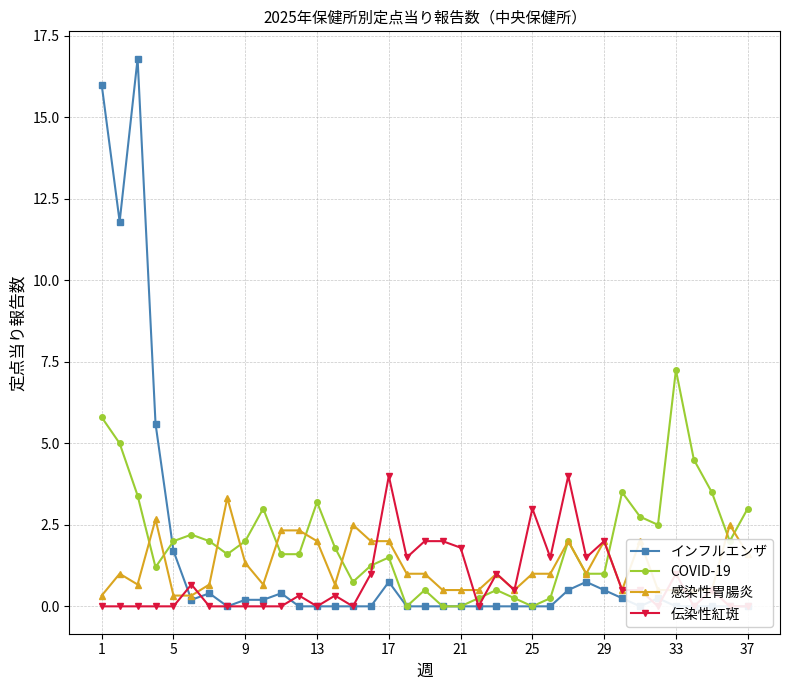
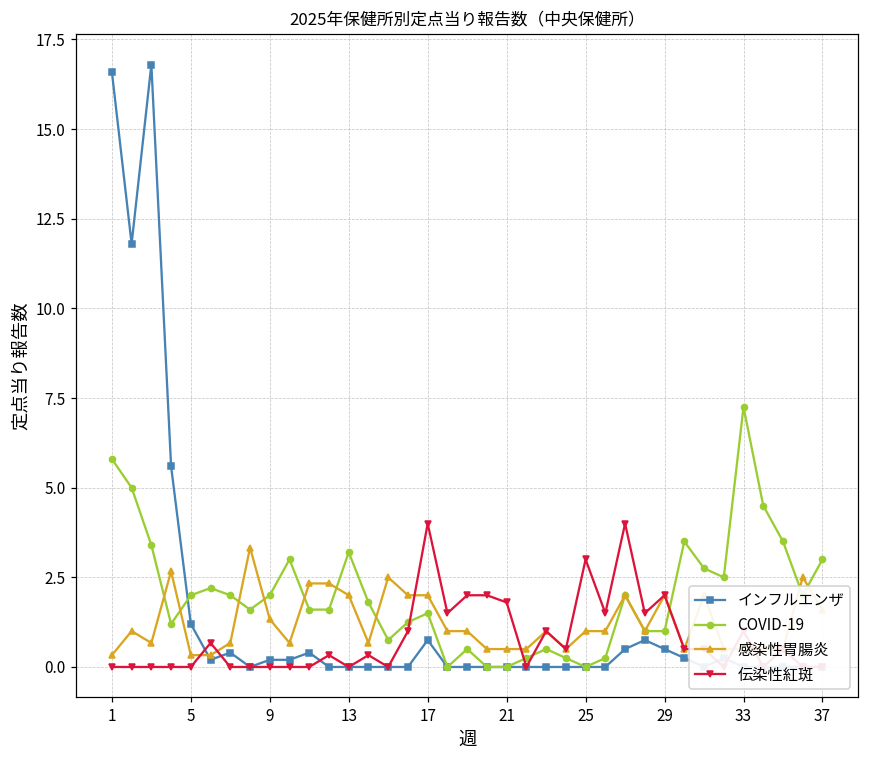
  {
    "インフルエンザ": {
-     "1": 16.0,
-     "5": 1.7,
+     "1": 16.6,
+     "5": 1.2,
      "9": 0.2,
      "17": 0.8,
      "29": 0.5
    },
    "COVID-19": {
      "1": 5.8,
      "5": 2.0,
      "9": 2.0,
      "13": 3.2,
      "17": 1.5,
      "29": 1.0,
      "33": 7.3,
      "37": 3.0
    },
    "感染性胃腸炎": {
      "1": 0.3,
      "5": 0.3,
      "9": 1.3,
      "13": 2.0,
      "17": 2.0,
      "21": 0.5,
      "25": 1.0
    },
    "伝染性紅斑": {
      "1": 0.0,
      "5": 0.0,
      "9": 0.0,
      "17": 4.0,
      "21": 1.8,
      "25": 3.0
    }
  }
